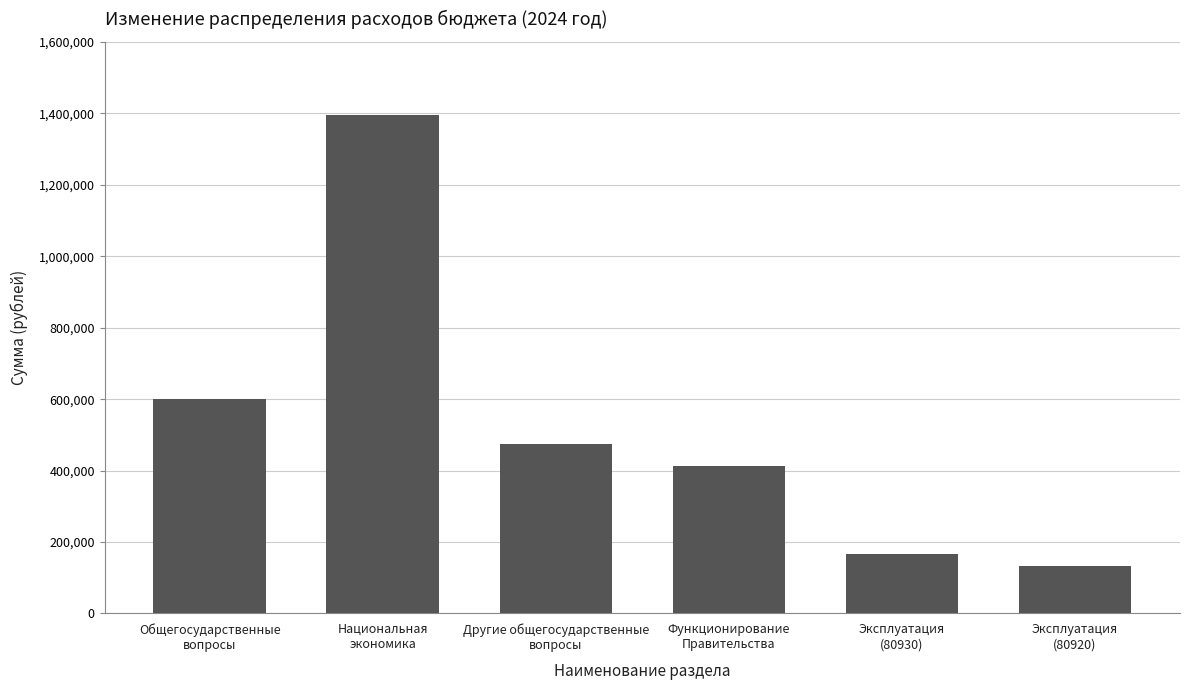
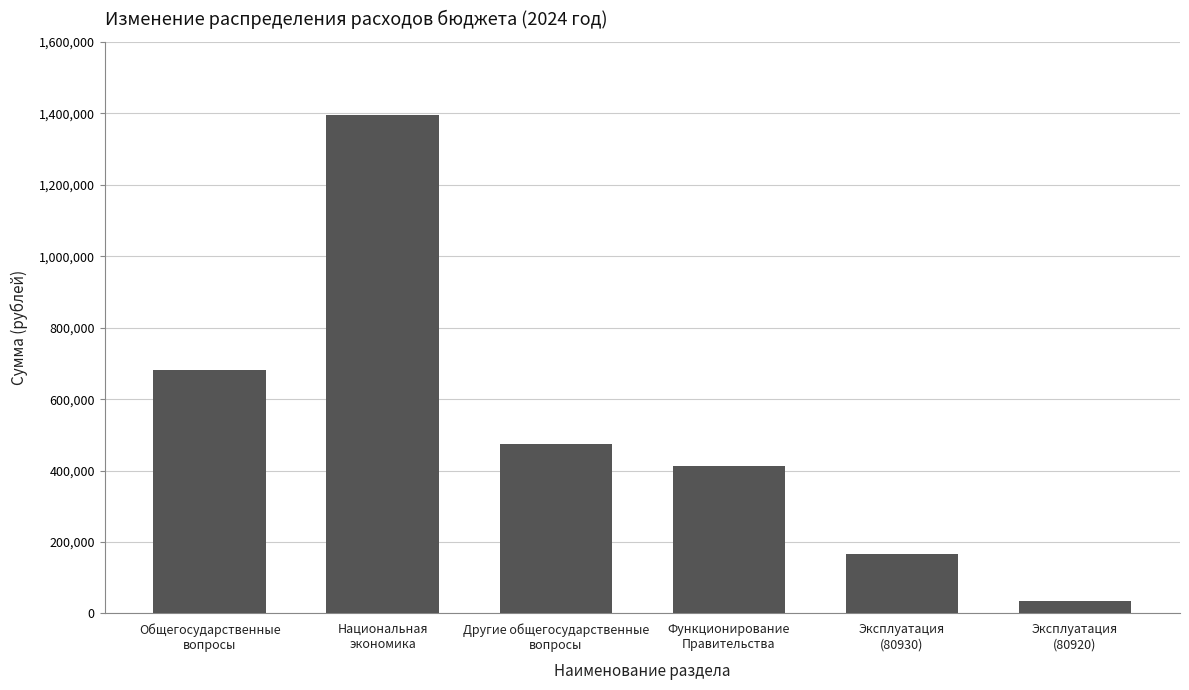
  {
-   "Общегосударственные вопросы": "600,000",
+   "Общегосударственные вопросы": "680,000",
    "Национальная экономика": "1,400,000",
    "Другие общегосударственные вопросы": "470,000",
    "Функционирование Правительства": "410,000",
    "Эксплуатация (80930)": "170,000",
-   "Эксплуатация (80920)": "130,000"
+   "Эксплуатация (80920)": "30,000"
  }
